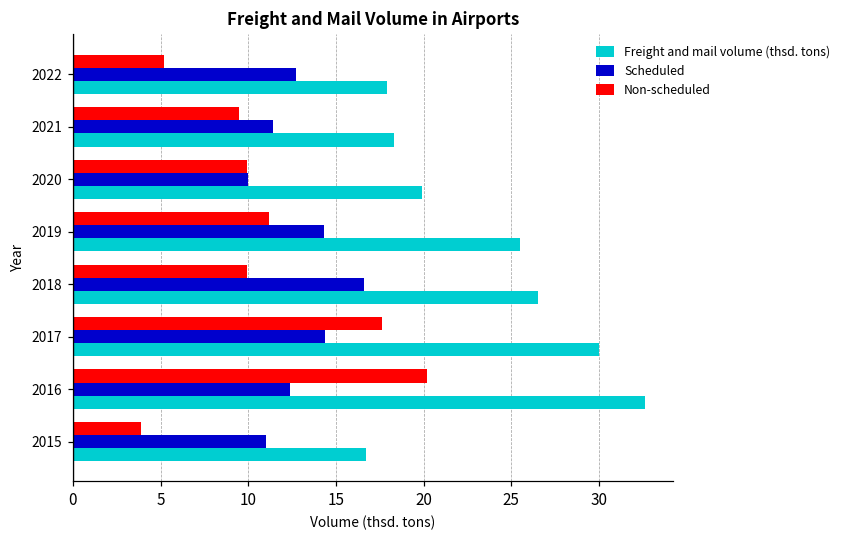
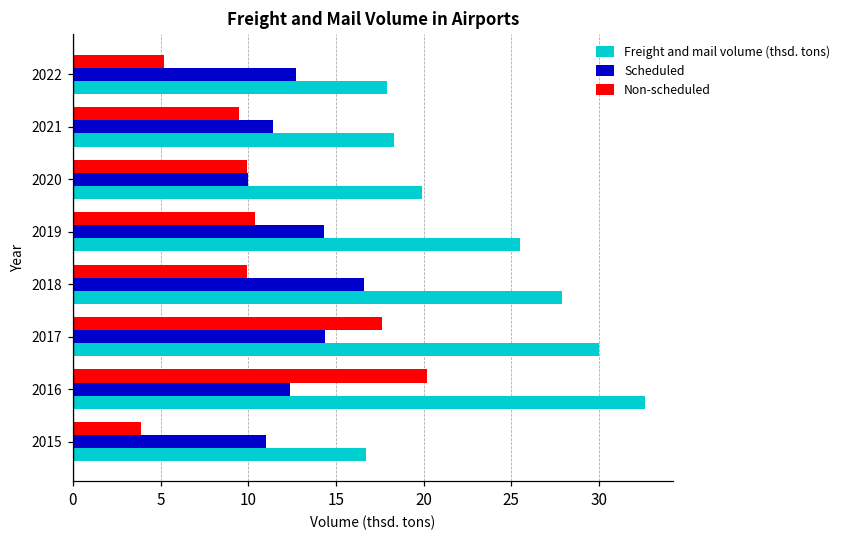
  {
    "Freight and mail volume (thsd. tons)": {
      "2022": 17.9,
      "2021": 18.3,
      "2020": 19.9,
      "2019": 25.5,
-     "2018": 26.5,
+     "2018": 27.9,
      "2017": 30.0,
      "2016": 32.6,
      "2015": 16.7
    },
    "Scheduled": {
      "2022": 12.7,
      "2021": 11.4,
      "2020": 10.0,
      "2019": 14.3,
      "2018": 16.6,
      "2017": 14.4,
      "2016": 12.4,
      "2015": 11.0
    },
    "Non-scheduled": {
      "2022": 5.2,
      "2021": 9.5,
      "2020": 9.9,
-     "2019": 11.2,
+     "2019": 10.4,
      "2018": 9.9,
      "2017": 17.6,
      "2016": 20.2,
      "2015": 3.9
    }
  }
